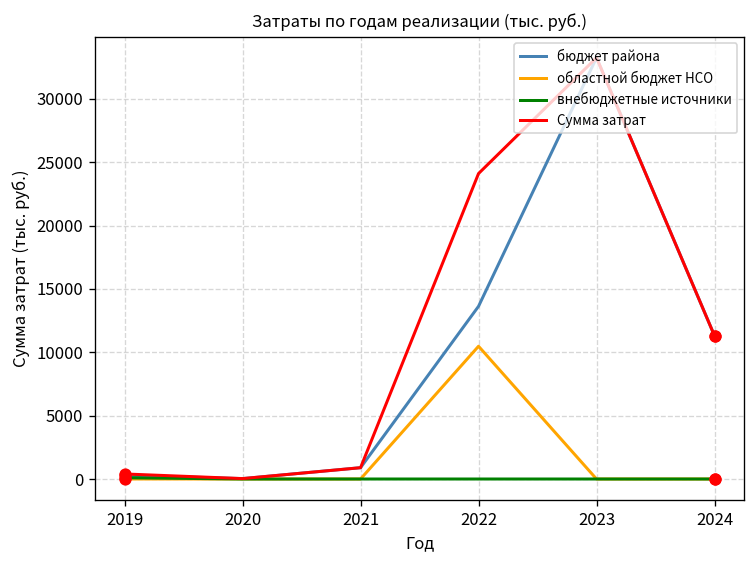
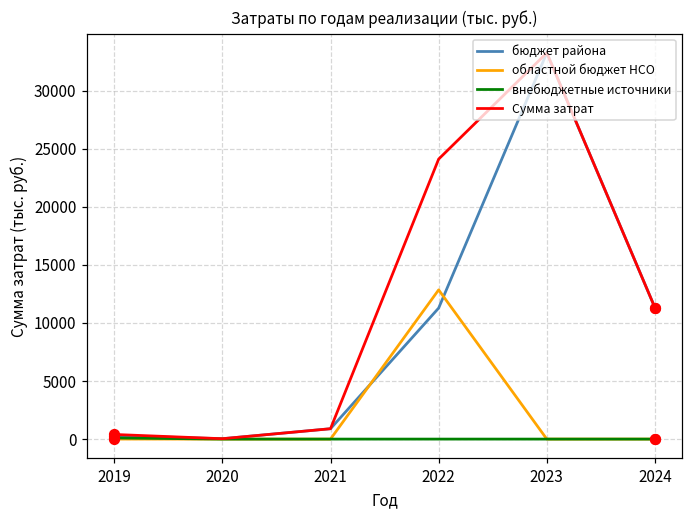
  {
    "бюджет района": {
-     "2022": 13600
+     "2022": 11300
    },
    "областной бюджет НСО": {
-     "2022": 10500
+     "2022": 12800
    },
    "внебюджетные источники": {
      "2022": 0
    }
  }
